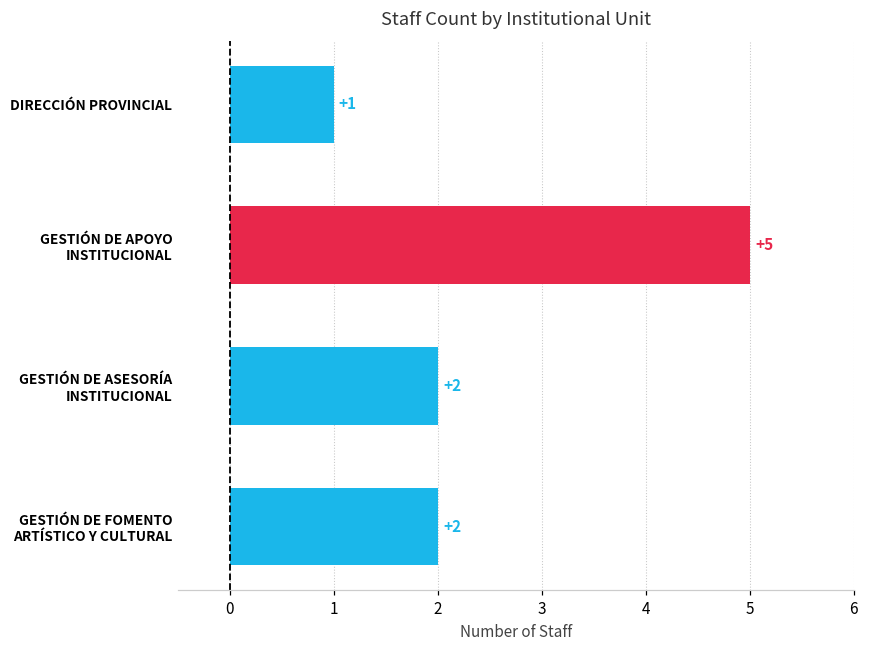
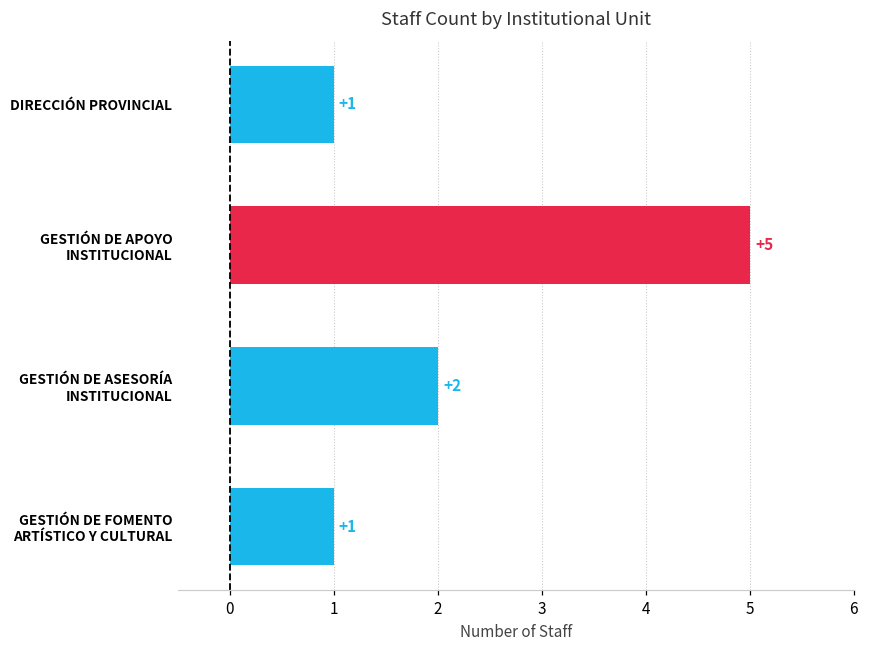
  {
    "DIRECCIÓN PROVINCIAL": "+1",
    "GESTIÓN DE APOYO INSTITUCIONAL": "+5",
    "GESTIÓN DE ASESORÍA INSTITUCIONAL": "+2",
-   "GESTIÓN DE FOMENTO ARTÍSTICO Y CULTURAL": "+2"
+   "GESTIÓN DE FOMENTO ARTÍSTICO Y CULTURAL": "+1"
  }
